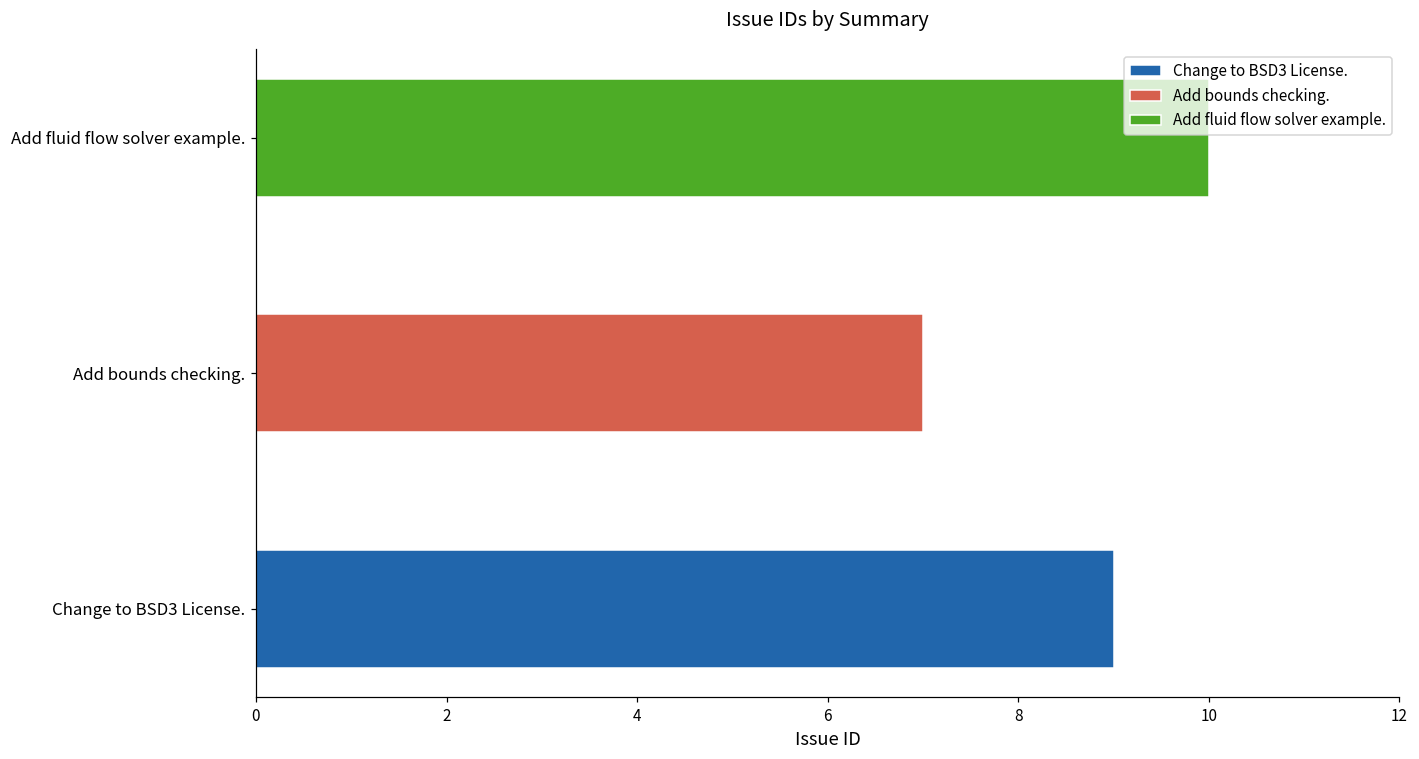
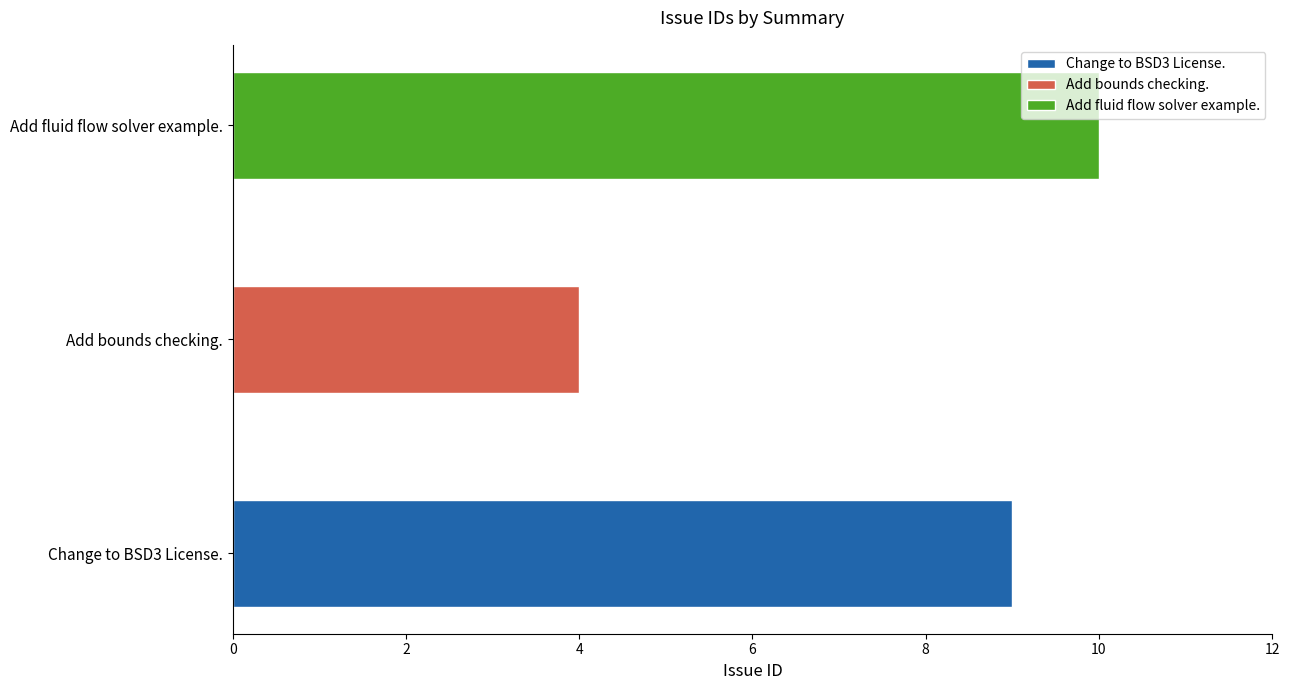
  {
    "Add fluid flow solver example.": 10,
-   "Add bounds checking.": 7,
+   "Add bounds checking.": 4,
    "Change to BSD3 License.": 9
  }
